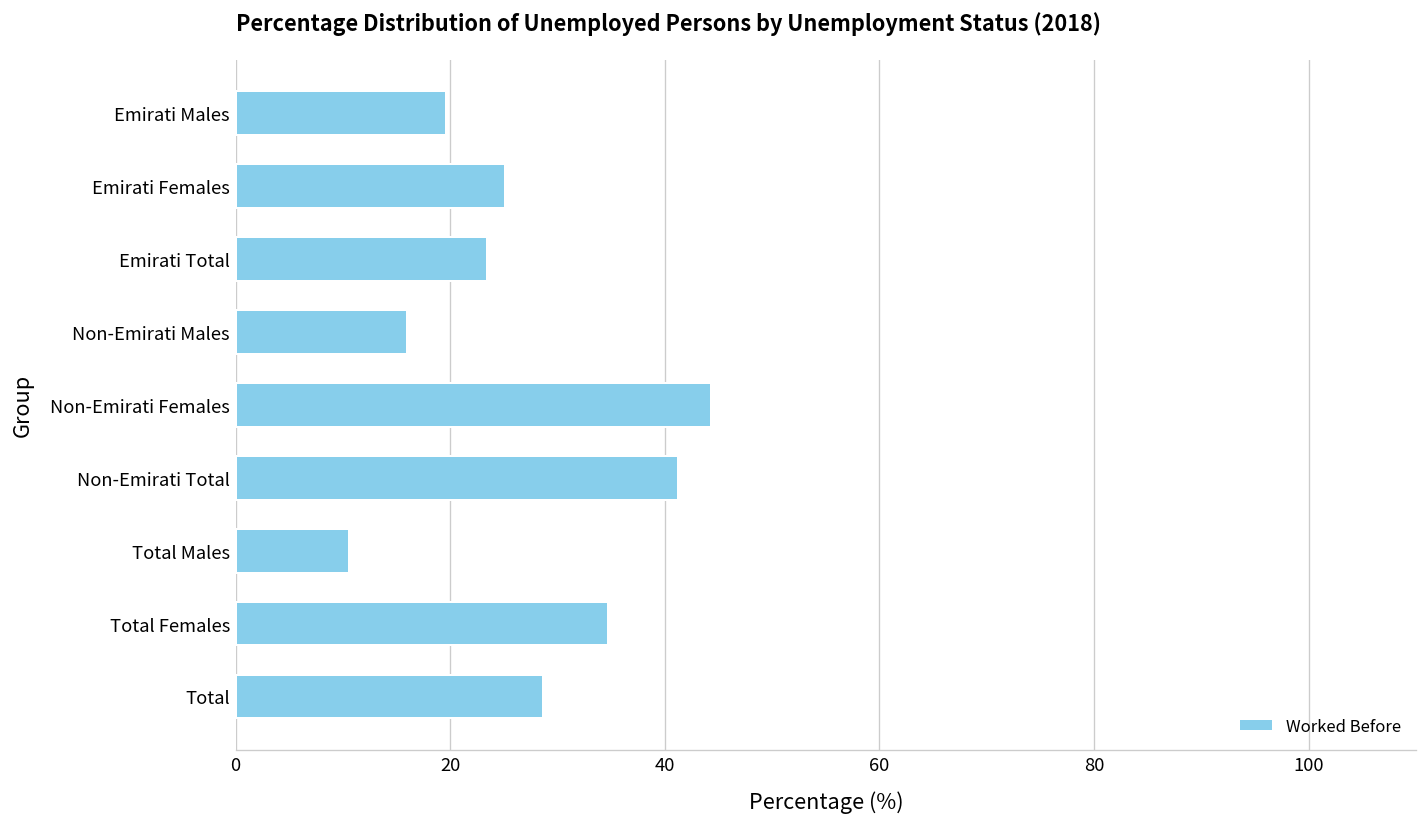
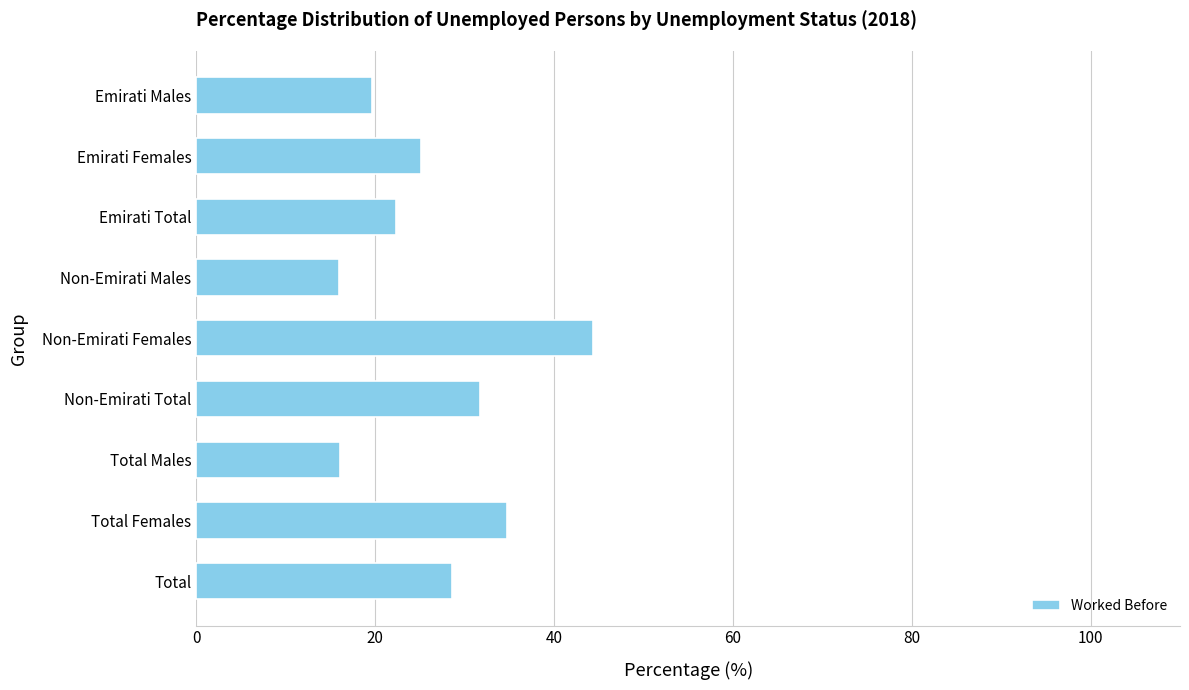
  {
    "Emirati Males": 20,
    "Emirati Females": 25,
-   "Emirati Total": 23,
+   "Emirati Total": 22,
    "Non-Emirati Males": 16,
    "Non-Emirati Females": 44,
-   "Non-Emirati Total": 41,
-   "Total Males": 11,
+   "Non-Emirati Total": 32,
+   "Total Males": 16,
    "Total Females": 35,
    "Total": 29
  }
